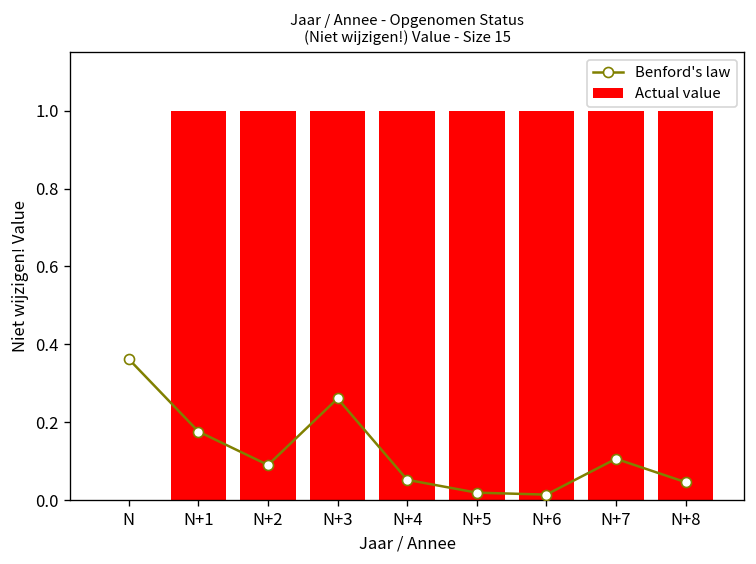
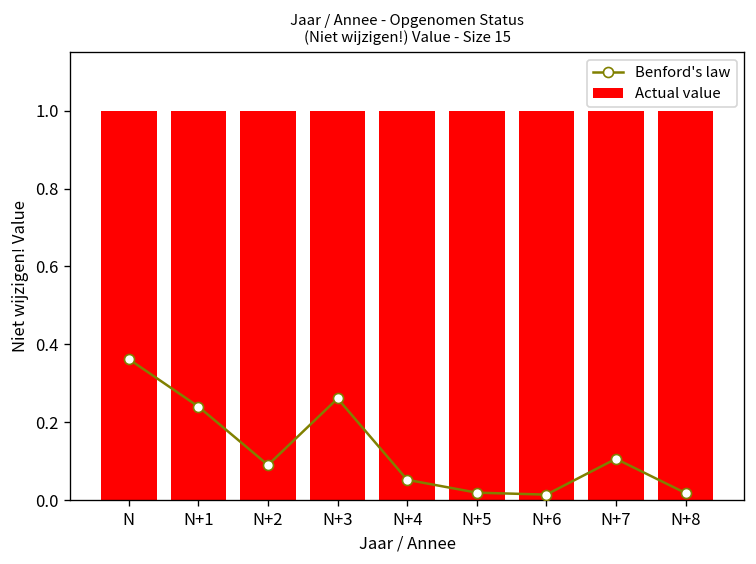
  {
    "Actual value": {
-     "N": 0,
+     "N": 1,
      "N+1": 1,
      "N+2": 1,
      "N+3": 1,
      "N+4": 1,
      "N+5": 1,
      "N+6": 1,
      "N+7": 1,
      "N+8": 1
    },
    "Benford's law": {
      "N": 0.36,
-     "N+1": 0.18,
+     "N+1": 0.24,
      "N+2": 0.09,
      "N+3": 0.26,
      "N+4": 0.05,
      "N+5": 0.02,
      "N+6": 0.01,
      "N+7": 0.11,
-     "N+8": 0.05
+     "N+8": 0.02
    }
  }
